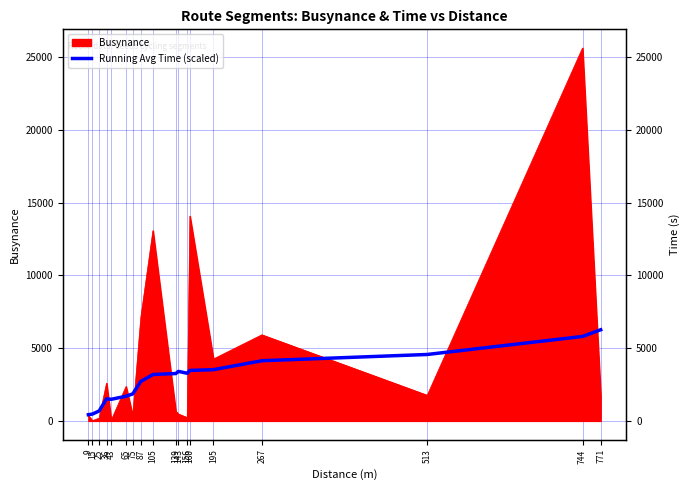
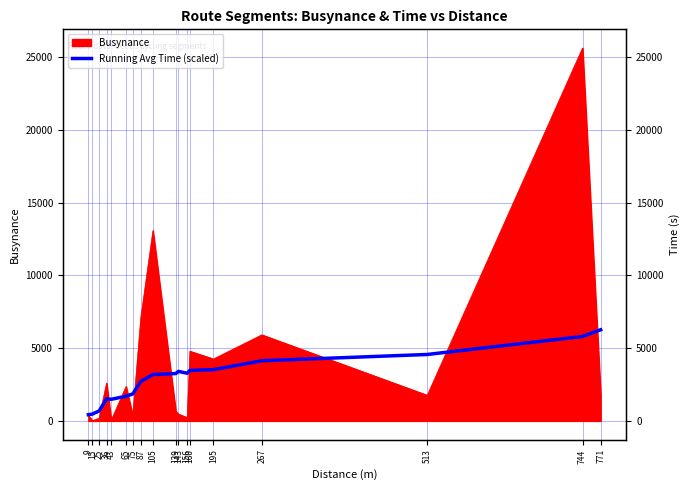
  {
    "Busynance": {
      "15": 0,
      "25": 200,
      "36": 2600,
      "43": 0,
      "65": 2400,
      "75": 400,
      "87": 7100,
      "105": 13100,
      "139": 700,
      "143": 500,
      "156": 200,
-     "160": 14100,
+     "160": 4800,
      "195": 4300,
      "267": 5900,
      "513": 1800,
      "744": 25600,
      "771": 1800
    },
    "Running Avg Time (scaled)": {
      "15": 500,
      "25": 700,
      "36": 1500,
      "43": 1500,
      "65": 1700,
      "75": 1900,
      "87": 2700,
      "105": 3200,
      "139": 3300,
      "143": 3400,
      "156": 3300,
      "160": 3500,
      "195": 3500,
      "267": 4100,
      "513": 4600,
      "744": 5800,
      "771": 6300
    }
  }
